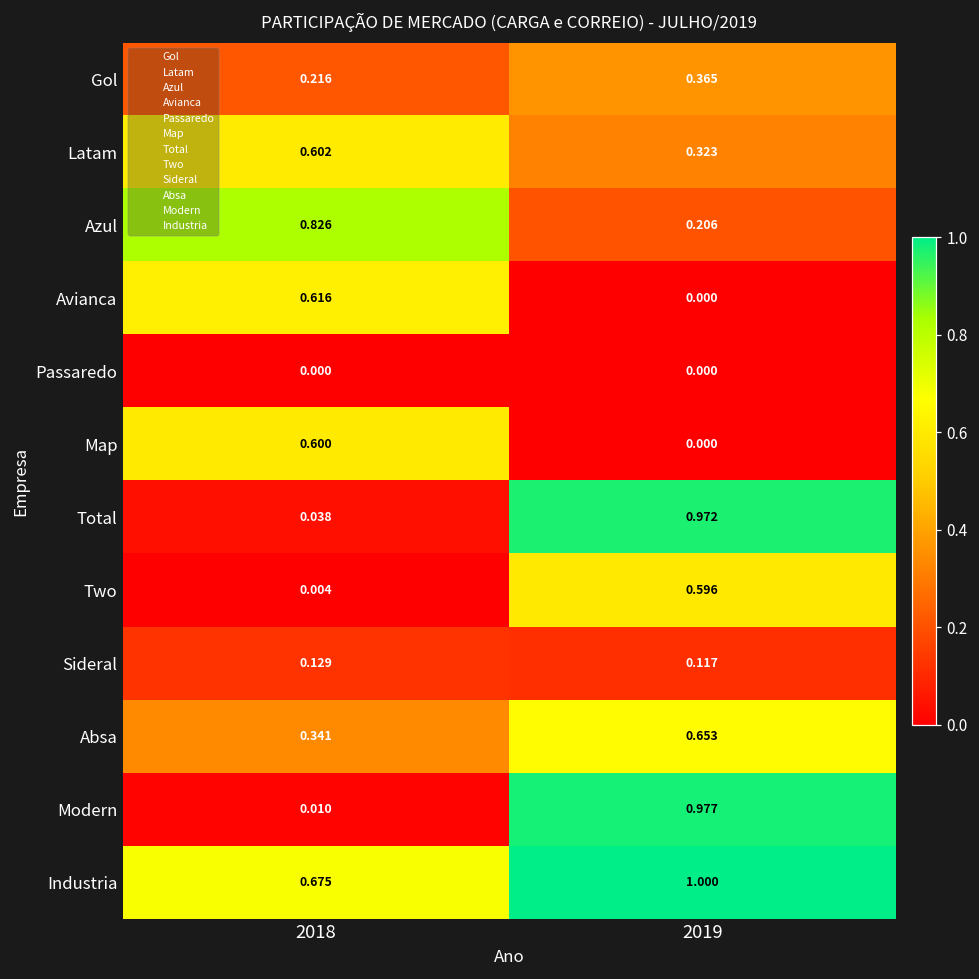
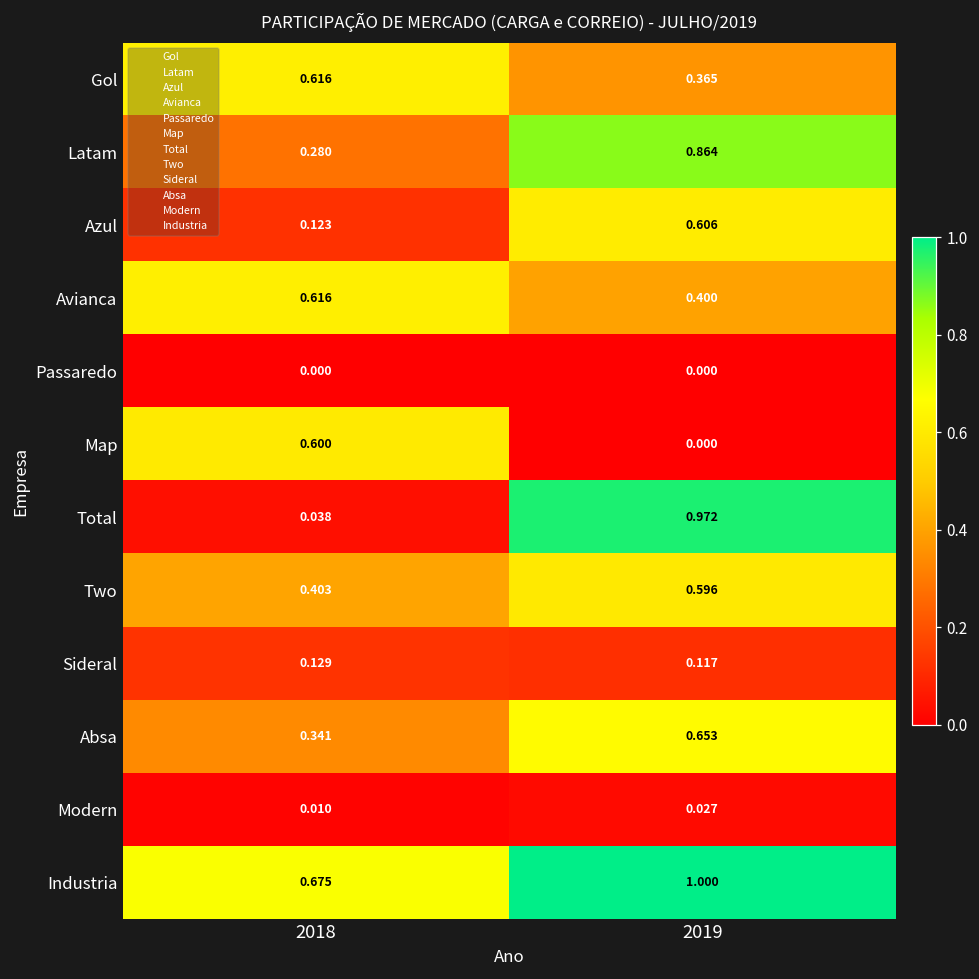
  {
    "Gol": {
-     "2018": 0.216,
+     "2018": 0.616,
      "2019": 0.365
    },
    "Latam": {
-     "2018": 0.602,
-     "2019": 0.323
+     "2018": 0.280,
+     "2019": 0.864
    },
    "Azul": {
-     "2018": 0.826,
-     "2019": 0.206
+     "2018": 0.123,
+     "2019": 0.606
    },
    "Avianca": {
      "2018": 0.616,
-     "2019": 0.000
+     "2019": 0.400
    },
    "Passaredo": {
      "2018": 0.000,
      "2019": 0.000
    },
    "Map": {
      "2018": 0.600,
      "2019": 0.000
    },
    "Total": {
      "2018": 0.038,
      "2019": 0.972
    },
    "Two": {
-     "2018": 0.004,
+     "2018": 0.403,
      "2019": 0.596
    },
    "Sideral": {
      "2018": 0.129,
      "2019": 0.117
    },
    "Absa": {
      "2018": 0.341,
      "2019": 0.653
    },
    "Modern": {
      "2018": 0.010,
-     "2019": 0.977
+     "2019": 0.027
    },
    "Industria": {
      "2018": 0.675,
      "2019": 1.000
    }
  }
